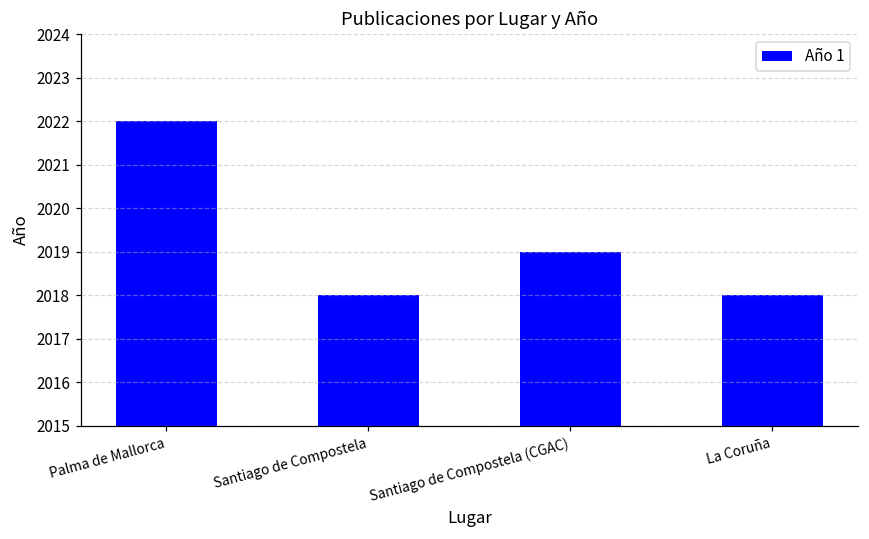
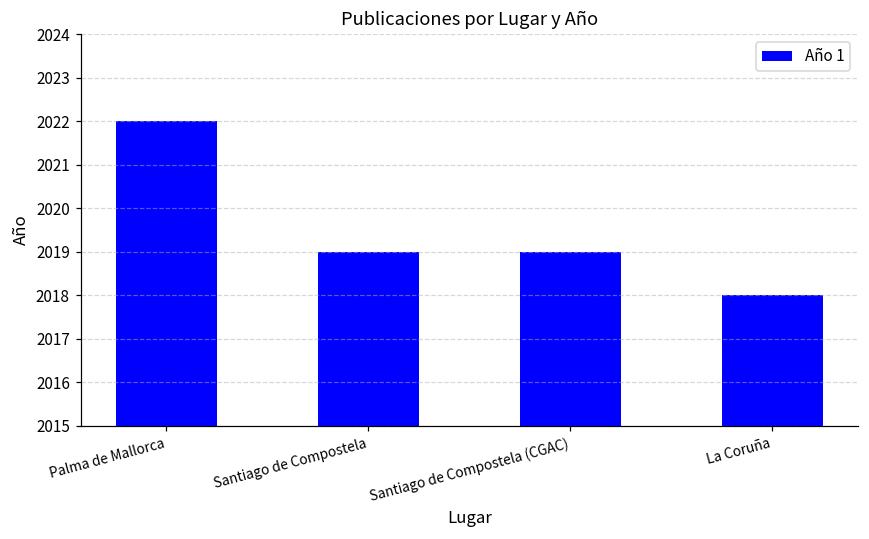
  {
    "Palma de Mallorca": 2022,
-   "Santiago de Compostela": 2018,
+   "Santiago de Compostela": 2019,
    "Santiago de Compostela (CGAC)": 2019,
    "La Coruña": 2018
  }
